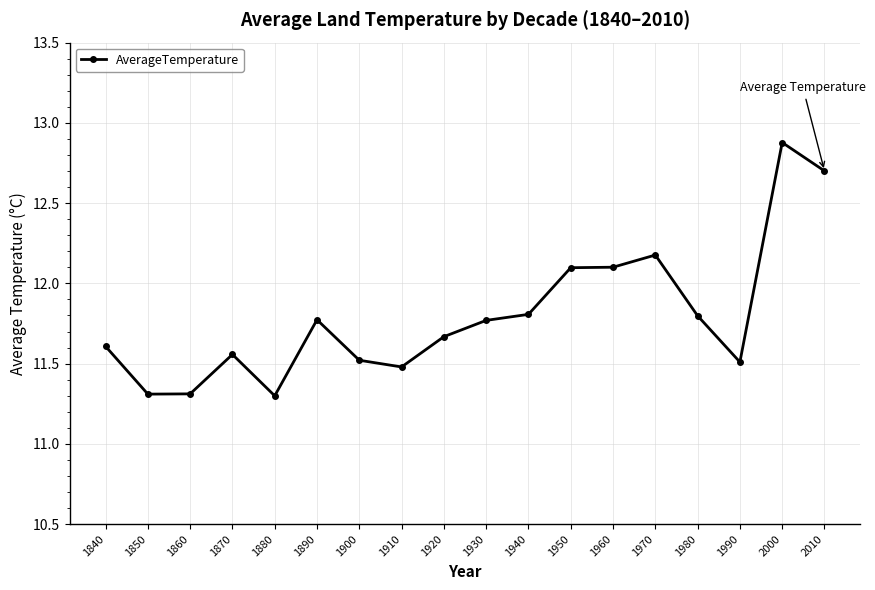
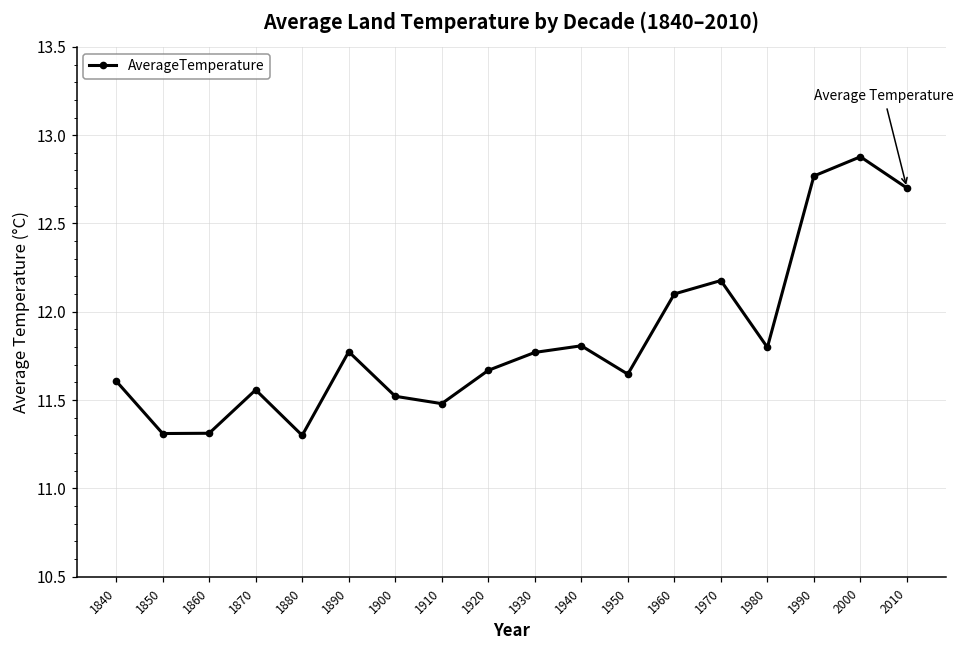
  {
    "1840": 11.61,
    "1850": 11.31,
    "1860": 11.31,
    "1870": 11.56,
    "1880": 11.30,
    "1890": 11.77,
    "1900": 11.52,
    "1910": 11.48,
    "1920": 11.67,
    "1930": 11.77,
    "1940": 11.81,
-   "1950": 12.10,
+   "1950": 11.65,
    "1960": 12.10,
    "1970": 12.18,
    "1980": 11.80,
-   "1990": 11.51,
+   "1990": 12.77,
    "2000": 12.88,
    "2010": 12.70
  }
